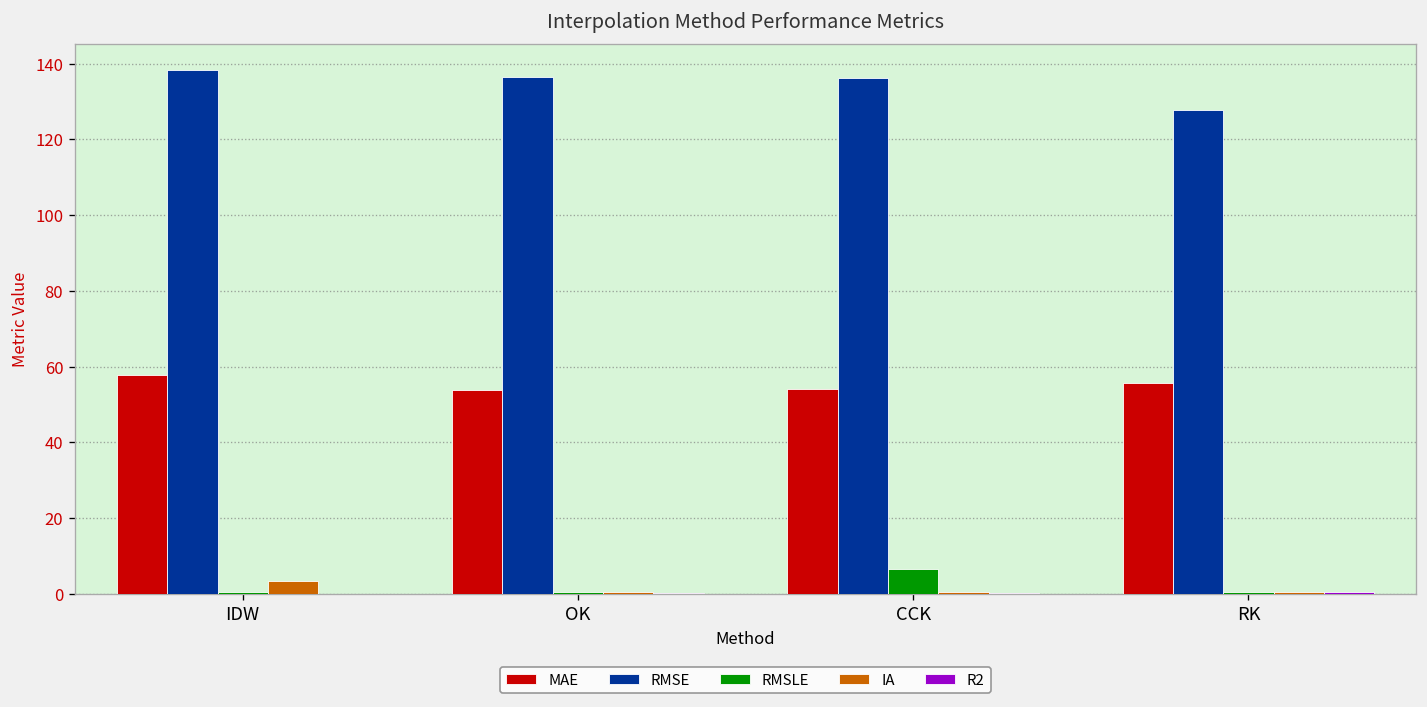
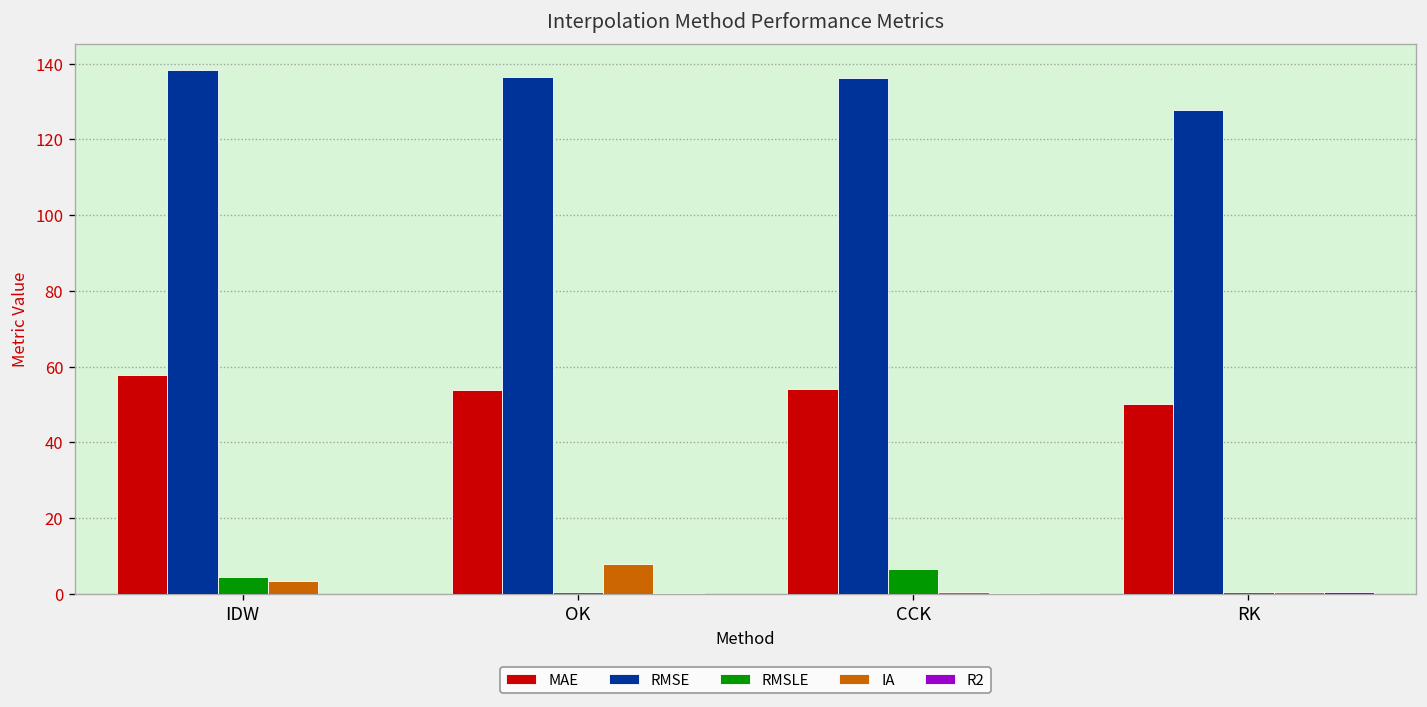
  {
    "MAE": {
      "IDW": 58,
      "OK": 54,
      "CCK": 54,
-     "RK": 56
+     "RK": 50
    },
    "RMSE": {
      "IDW": 138,
      "OK": 137,
      "CCK": 136,
      "RK": 128
    },
    "RMSLE": {
-     "IDW": 1,
+     "IDW": 4,
      "CCK": 7
    },
    "IA": {
      "IDW": 4,
-     "OK": 0
+     "OK": 8
    }
  }
